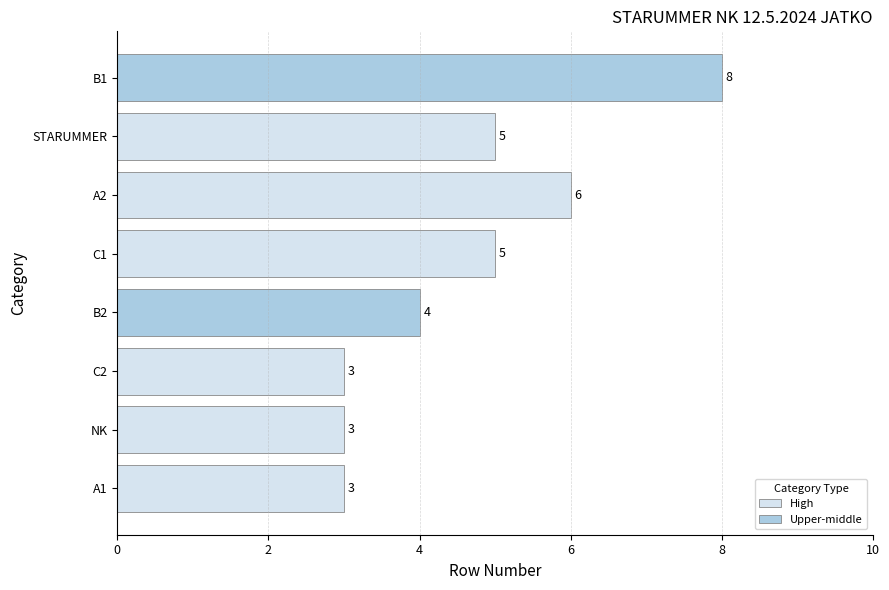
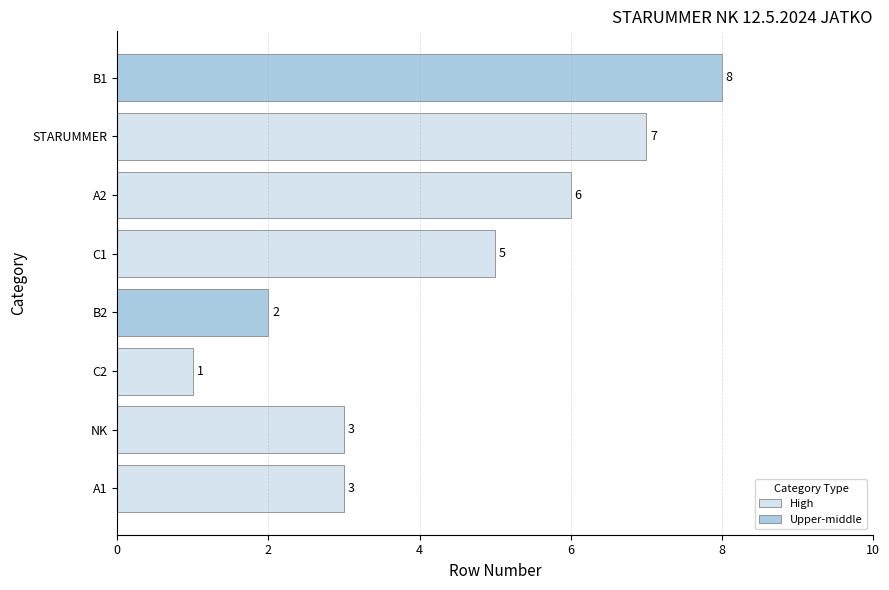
  {
    "B1": 8,
-   "STARUMMER": 5,
+   "STARUMMER": 7,
    "A2": 6,
    "C1": 5,
-   "B2": 4,
-   "C2": 3,
+   "B2": 2,
+   "C2": 1,
    "NK": 3,
    "A1": 3
  }
